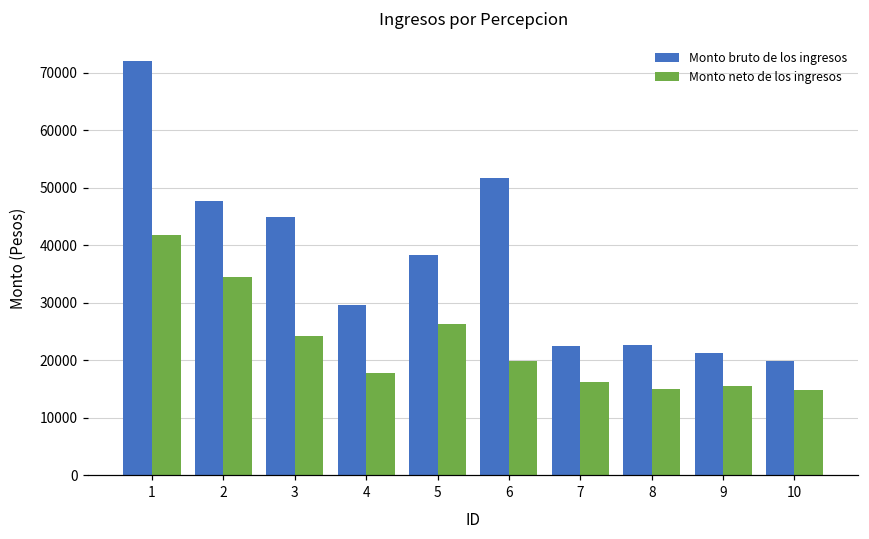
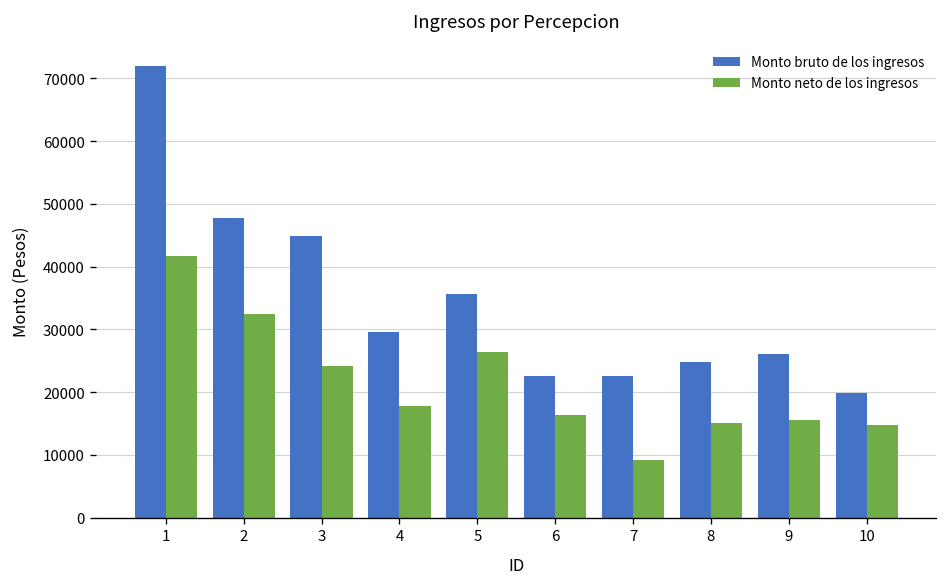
  {
    "Monto bruto de los ingresos": {
      "1": 72000,
      "2": 48000,
      "3": 45000,
      "4": 30000,
-     "5": 38000,
-     "6": 52000,
+     "5": 36000,
+     "6": 23000,
      "7": 23000,
-     "8": 23000,
-     "9": 21000,
+     "8": 25000,
+     "9": 26000,
      "10": 20000
    },
    "Monto neto de los ingresos": {
      "1": 42000,
-     "2": 35000,
+     "2": 32000,
      "3": 24000,
      "4": 18000,
      "5": 26000,
-     "6": 20000,
-     "7": 16000,
+     "6": 16000,
+     "7": 9000,
      "8": 15000,
      "9": 15000,
      "10": 15000
    }
  }
